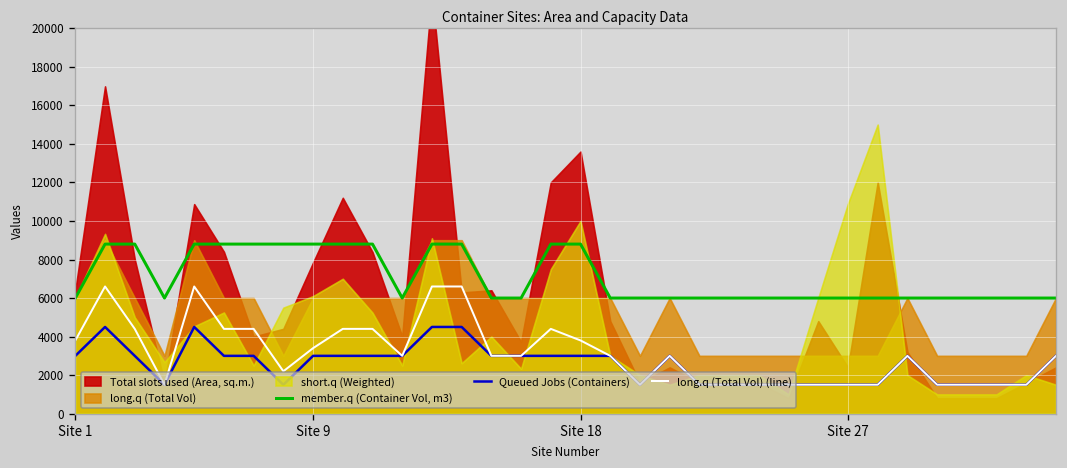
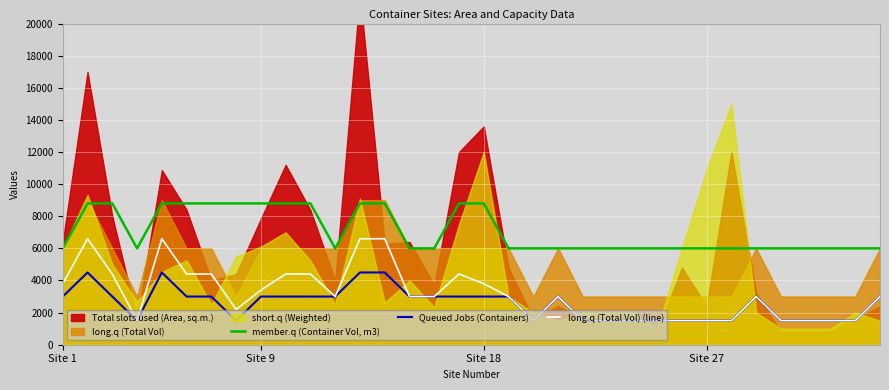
  {
    "Total slots used (Area, sq.m.)": {
      "Site 1": 6400,
      "Site 9": 7800,
      "Site 18": 13600,
      "Site 27": 2400
    },
    "member.q (Container Vol, m3)": {
      "Site 9": 8800,
      "Site 18": 8800,
      "Site 27": 6000
    },
    "Queued Jobs (Containers)": {
      "Site 1": 3000,
      "Site 9": 3000,
      "Site 18": 3000
    },
    "long.q (Total Vol)": {
      "Site 18": 6000,
      "Site 27": 3000
    },
    "long.q (Total Vol) (line)": {
      "Site 1": 3800,
      "Site 9": 3400,
      "Site 18": 3800
    },
    "short.q (Weighted)": {
-     "Site 18": 10000,
+     "Site 18": 12000,
      "Site 27": 10900
    }
  }
